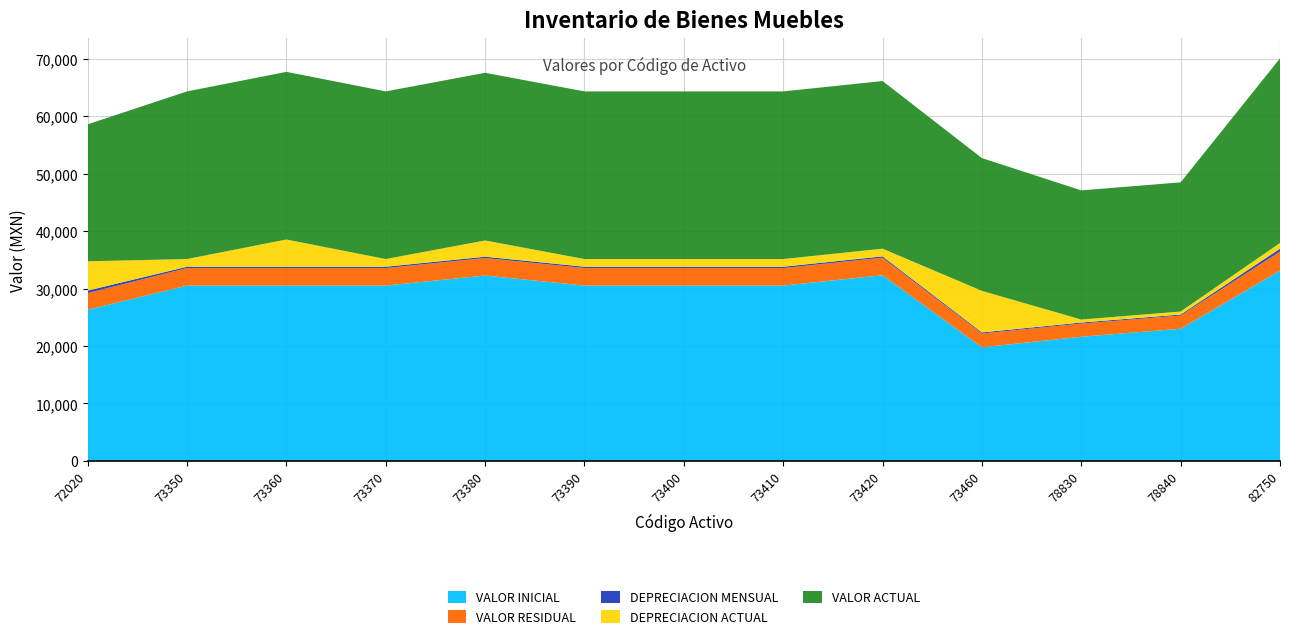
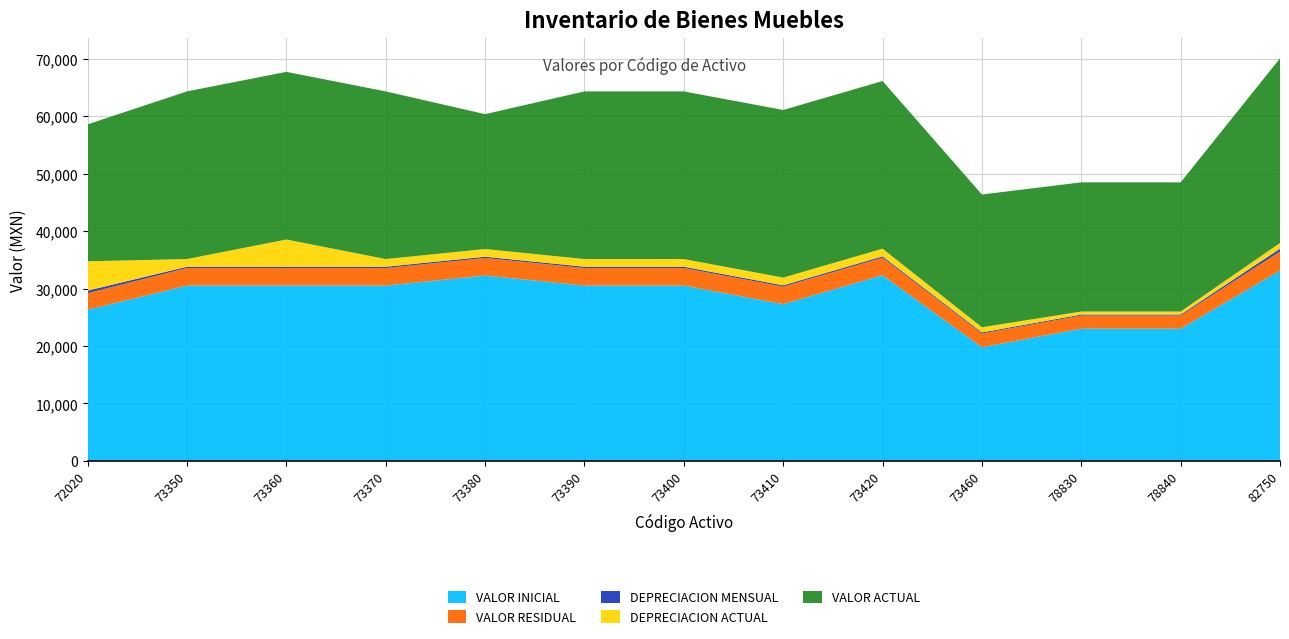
  {
    "VALOR INICIAL": {
      "72020": "26,000",
      "73350": "31,000",
      "73360": "31,000",
      "73370": "31,000",
      "73380": "32,000",
      "73390": "31,000",
      "73400": "31,000",
-     "73410": "31,000",
+     "73410": "27,000",
      "73420": "32,000",
      "73460": "20,000",
-     "78830": "22,000",
+     "78830": "23,000",
      "78840": "23,000",
      "82750": "33,000"
    },
    "VALOR RESIDUAL": {
      "82750": "3,000"
    },
    "DEPRECIACION MENSUAL": {
      "82750": "1,000"
    },
    "DEPRECIACION ACTUAL": {
      "72020": "5,000",
      "73350": "1,000",
      "73360": "5,000",
      "73370": "1,000",
-     "73380": "3,000",
+     "73380": "1,000",
      "73390": "1,000",
      "73400": "1,000",
      "73410": "1,000",
      "73420": "1,000",
-     "73460": "7,000",
+     "73460": "1,000",
      "78830": "1,000",
      "78840": "1,000",
      "82750": "1,000"
    },
    "VALOR ACTUAL": {
      "72020": "24,000",
      "73350": "29,000",
      "73360": "29,000",
      "73370": "29,000",
-     "73380": "29,000",
+     "73380": "23,000",
      "73390": "29,000",
      "73400": "29,000",
      "73410": "29,000",
      "73420": "29,000",
      "73460": "23,000",
      "78830": "22,000",
      "78840": "22,000",
      "82750": "32,000"
    }
  }
